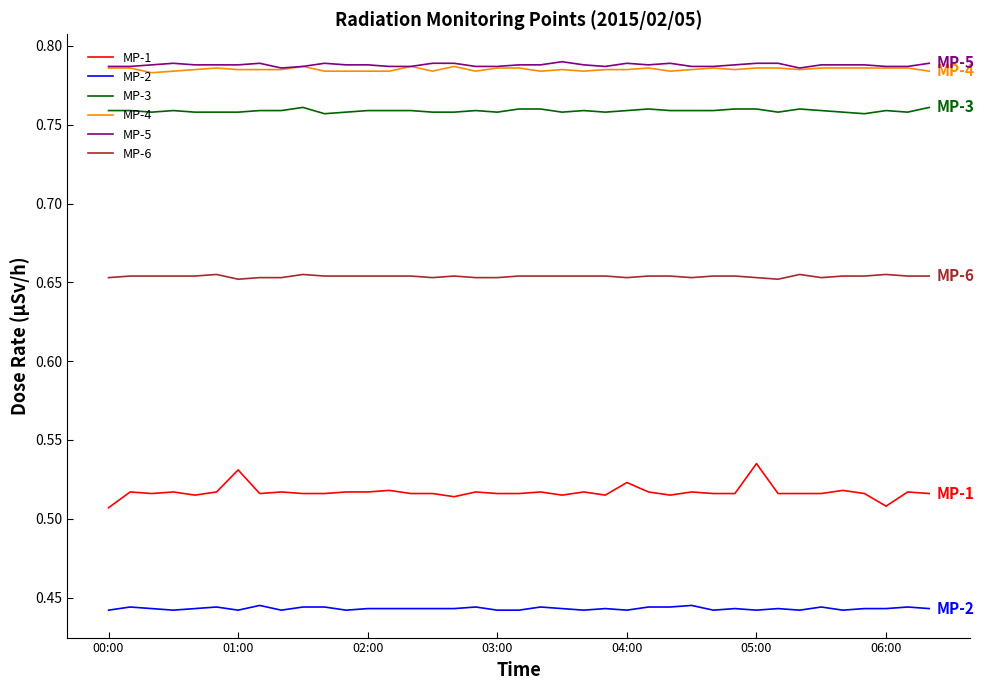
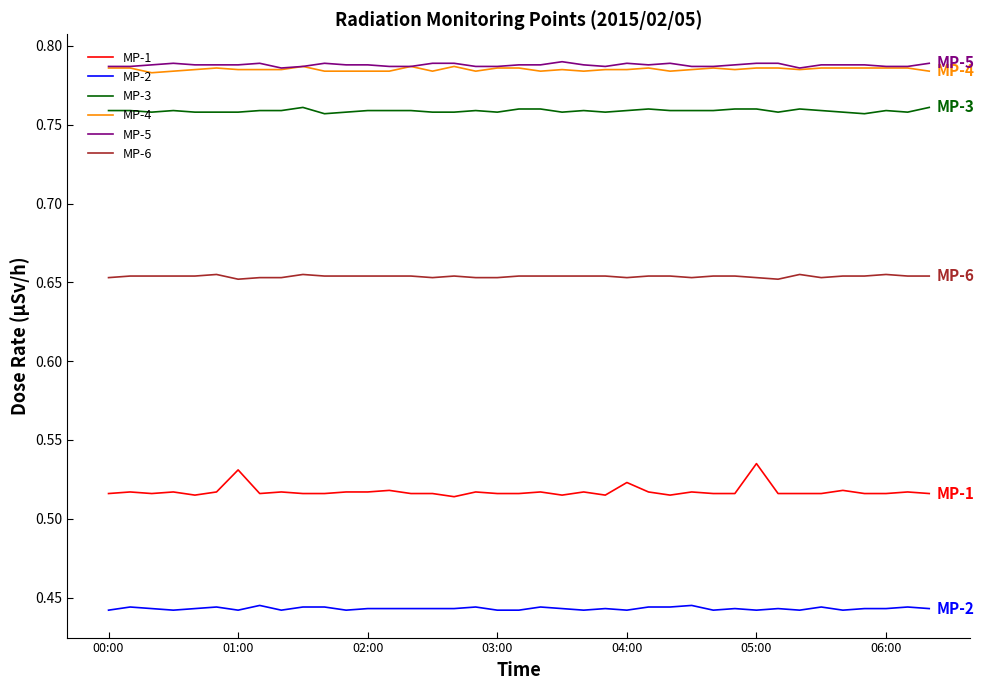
  {
    "MP-1": {
-     "00:00": 0.507,
+     "00:00": 0.516,
      "01:00": 0.531,
      "02:00": 0.517,
      "03:00": 0.516,
      "04:00": 0.523,
      "05:00": 0.535,
-     "06:00": 0.508
+     "06:00": 0.516
    },
    "MP-2": {
      "00:00": 0.442,
      "01:00": 0.442,
      "02:00": 0.443,
      "03:00": 0.442,
      "04:00": 0.442,
      "05:00": 0.442,
      "06:00": 0.443
    },
    "MP-3": {
      "00:00": 0.759,
      "01:00": 0.758,
      "02:00": 0.759,
      "03:00": 0.758,
      "04:00": 0.759,
      "05:00": 0.760,
      "06:00": 0.759
    },
    "MP-4": {
      "01:00": 0.785,
      "02:00": 0.784,
      "04:00": 0.785,
      "05:00": 0.786
    },
    "MP-5": {
      "01:00": 0.788,
      "02:00": 0.788,
      "04:00": 0.789,
      "05:00": 0.789
    },
    "MP-6": {
      "00:00": 0.653,
      "01:00": 0.652,
      "02:00": 0.654,
      "03:00": 0.653,
      "04:00": 0.653,
      "05:00": 0.653,
      "06:00": 0.655
    }
  }
